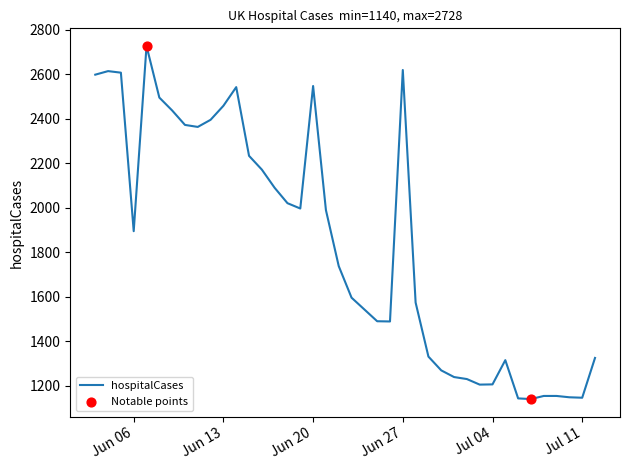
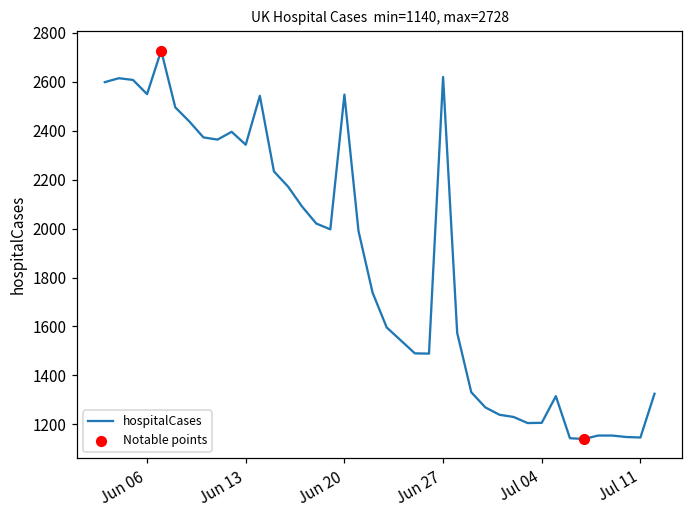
  {
    "hospitalCases": {
-     "Jun 06": 1900,
-     "Jun 13": 2460,
+     "Jun 06": 2550,
+     "Jun 13": 2340,
      "Jun 20": 2550,
      "Jun 27": 2620,
      "Jul 04": 1210,
      "Jul 11": 1150
    }
  }
